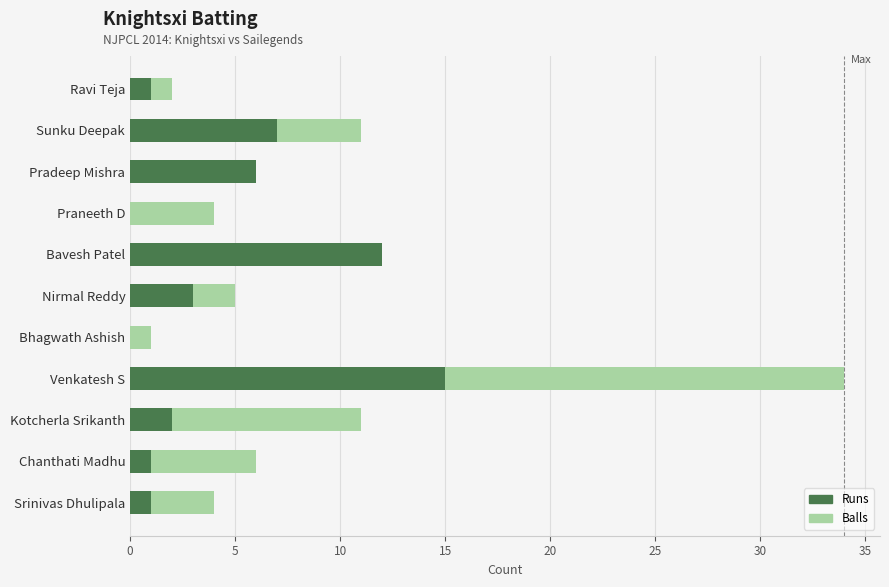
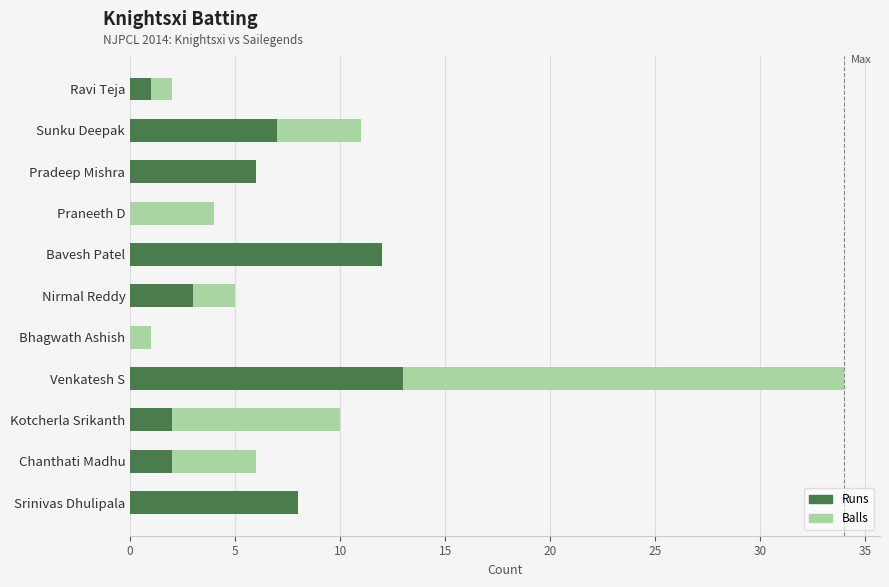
  {
    "Balls": {
      "Ravi Teja": 2,
      "Sunku Deepak": 11,
      "Praneeth D": 4,
      "Nirmal Reddy": 5,
      "Bhagwath Ashish": 1,
      "Venkatesh S": 34,
-     "Kotcherla Srikanth": 11,
+     "Kotcherla Srikanth": 10,
      "Chanthati Madhu": 6
    },
    "Runs": {
      "Pradeep Mishra": 6,
      "Praneeth D": 0,
      "Bavesh Patel": 12,
      "Bhagwath Ashish": 0,
-     "Venkatesh S": 15,
-     "Chanthati Madhu": 1,
-     "Srinivas Dhulipala": 1
+     "Venkatesh S": 13,
+     "Chanthati Madhu": 2,
+     "Srinivas Dhulipala": 8
    }
  }
